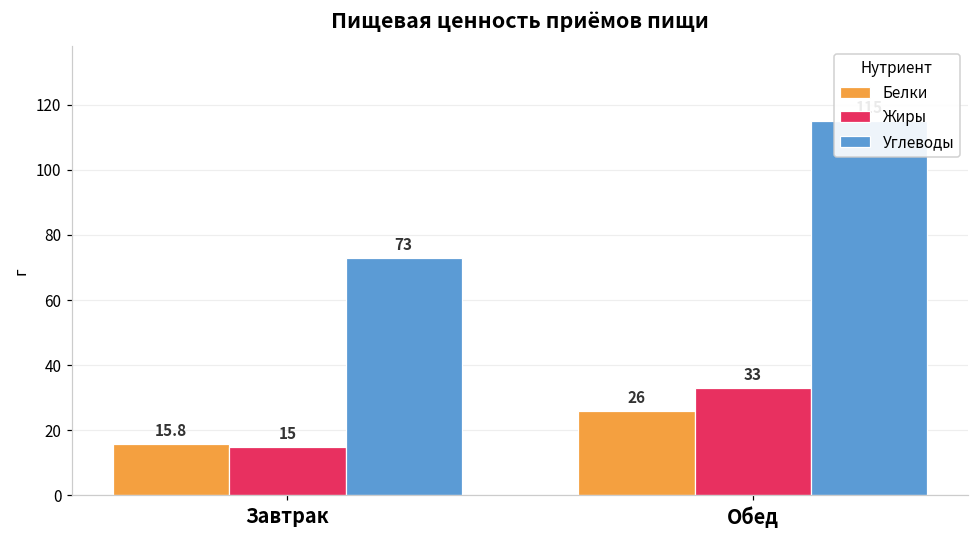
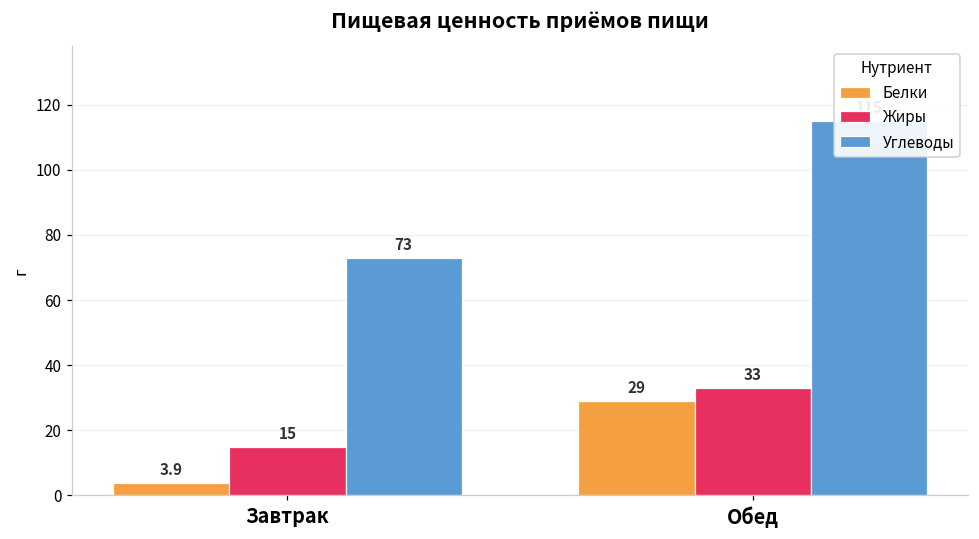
  {
    "Белки": {
-     "Завтрак": 15.8,
-     "Обед": 26
+     "Завтрак": 3.9,
+     "Обед": 29
    },
    "Жиры": {
      "Завтрак": 15,
      "Обед": 33
    },
    "Углеводы": {
      "Завтрак": 73
    }
  }
